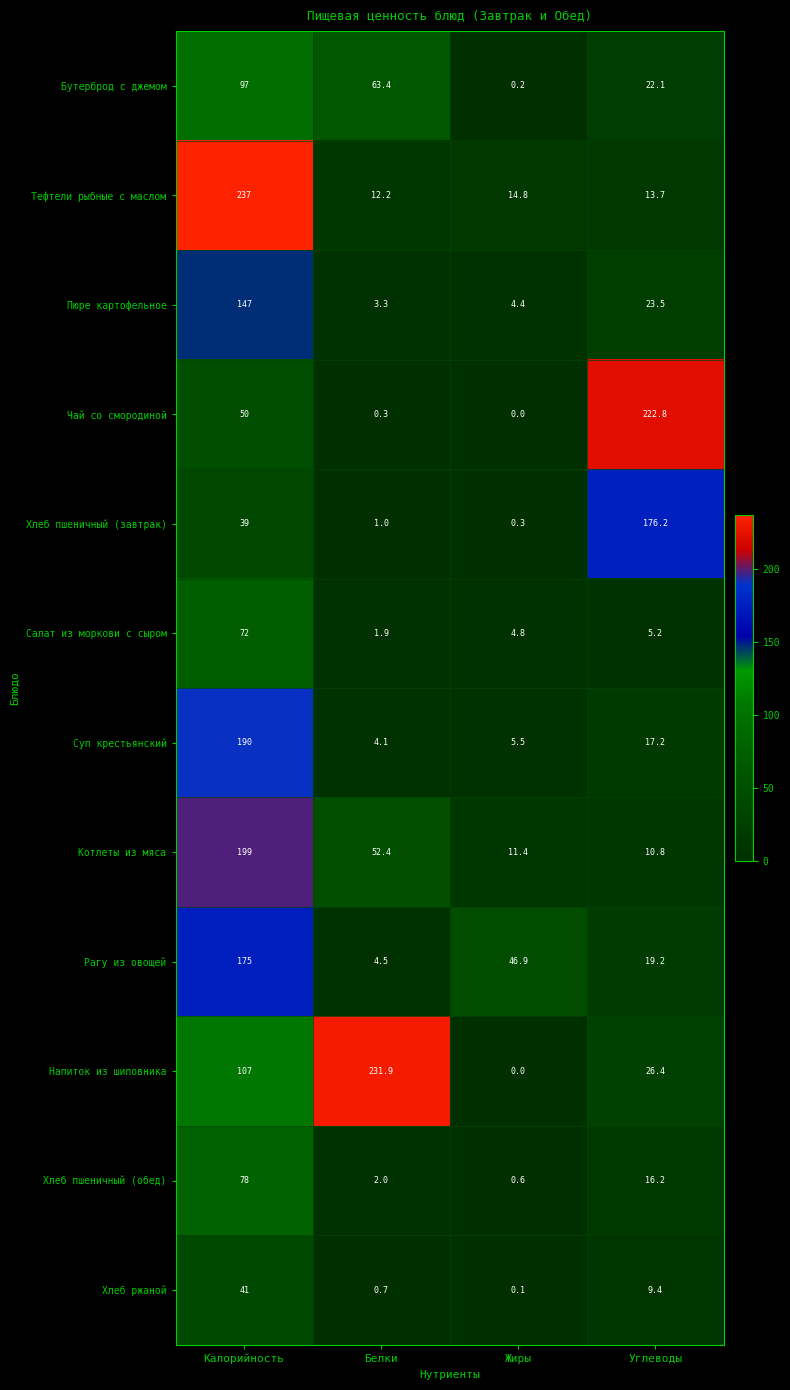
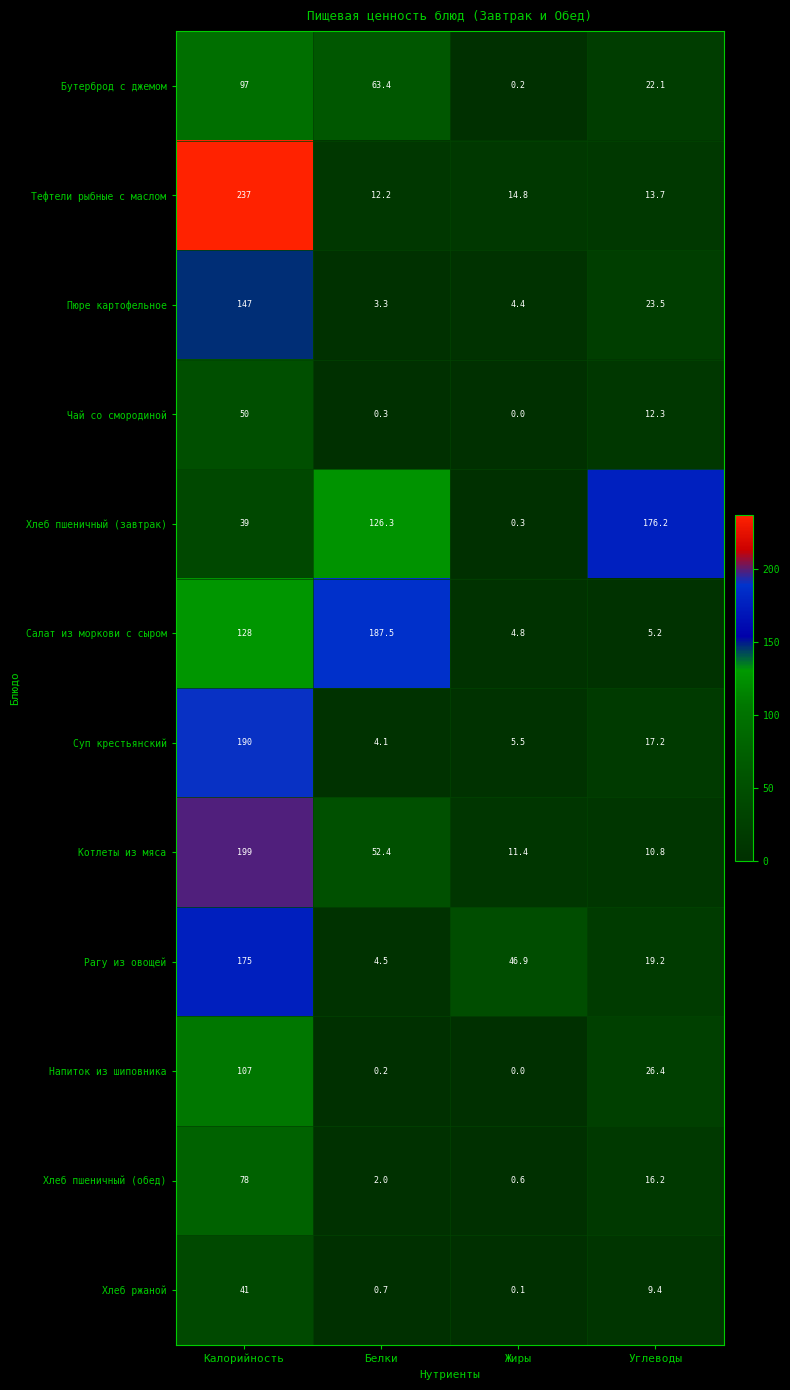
  {
    "Бутерброд с джемом": {
      "Калорийность": 97,
      "Белки": 63.4,
      "Жиры": 0.2,
      "Углеводы": 22.1
    },
    "Тефтели рыбные с маслом": {
      "Калорийность": 237,
      "Белки": 12.2,
      "Жиры": 14.8,
      "Углеводы": 13.7
    },
    "Пюре картофельное": {
      "Калорийность": 147,
      "Белки": 3.3,
      "Жиры": 4.4,
      "Углеводы": 23.5
    },
    "Чай со смородиной": {
      "Калорийность": 50,
      "Белки": 0.3,
      "Жиры": 0.0,
-     "Углеводы": 222.8
+     "Углеводы": 12.3
    },
    "Хлеб пшеничный (завтрак)": {
      "Калорийность": 39,
-     "Белки": 1.0,
+     "Белки": 126.3,
      "Жиры": 0.3,
      "Углеводы": 176.2
    },
    "Салат из моркови с сыром": {
-     "Калорийность": 72,
-     "Белки": 1.9,
+     "Калорийность": 128,
+     "Белки": 187.5,
      "Жиры": 4.8,
      "Углеводы": 5.2
    },
    "Суп крестьянский": {
      "Калорийность": 190,
      "Белки": 4.1,
      "Жиры": 5.5,
      "Углеводы": 17.2
    },
    "Котлеты из мяса": {
      "Калорийность": 199,
      "Белки": 52.4,
      "Жиры": 11.4,
      "Углеводы": 10.8
    },
    "Рагу из овощей": {
      "Калорийность": 175,
      "Белки": 4.5,
      "Жиры": 46.9,
      "Углеводы": 19.2
    },
    "Напиток из шиповника": {
      "Калорийность": 107,
-     "Белки": 231.9,
+     "Белки": 0.2,
      "Жиры": 0.0,
      "Углеводы": 26.4
    },
    "Хлеб пшеничный (обед)": {
      "Калорийность": 78,
      "Белки": 2.0,
      "Жиры": 0.6,
      "Углеводы": 16.2
    },
    "Хлеб ржаной": {
      "Калорийность": 41,
      "Белки": 0.7,
      "Жиры": 0.1,
      "Углеводы": 9.4
    }
  }
